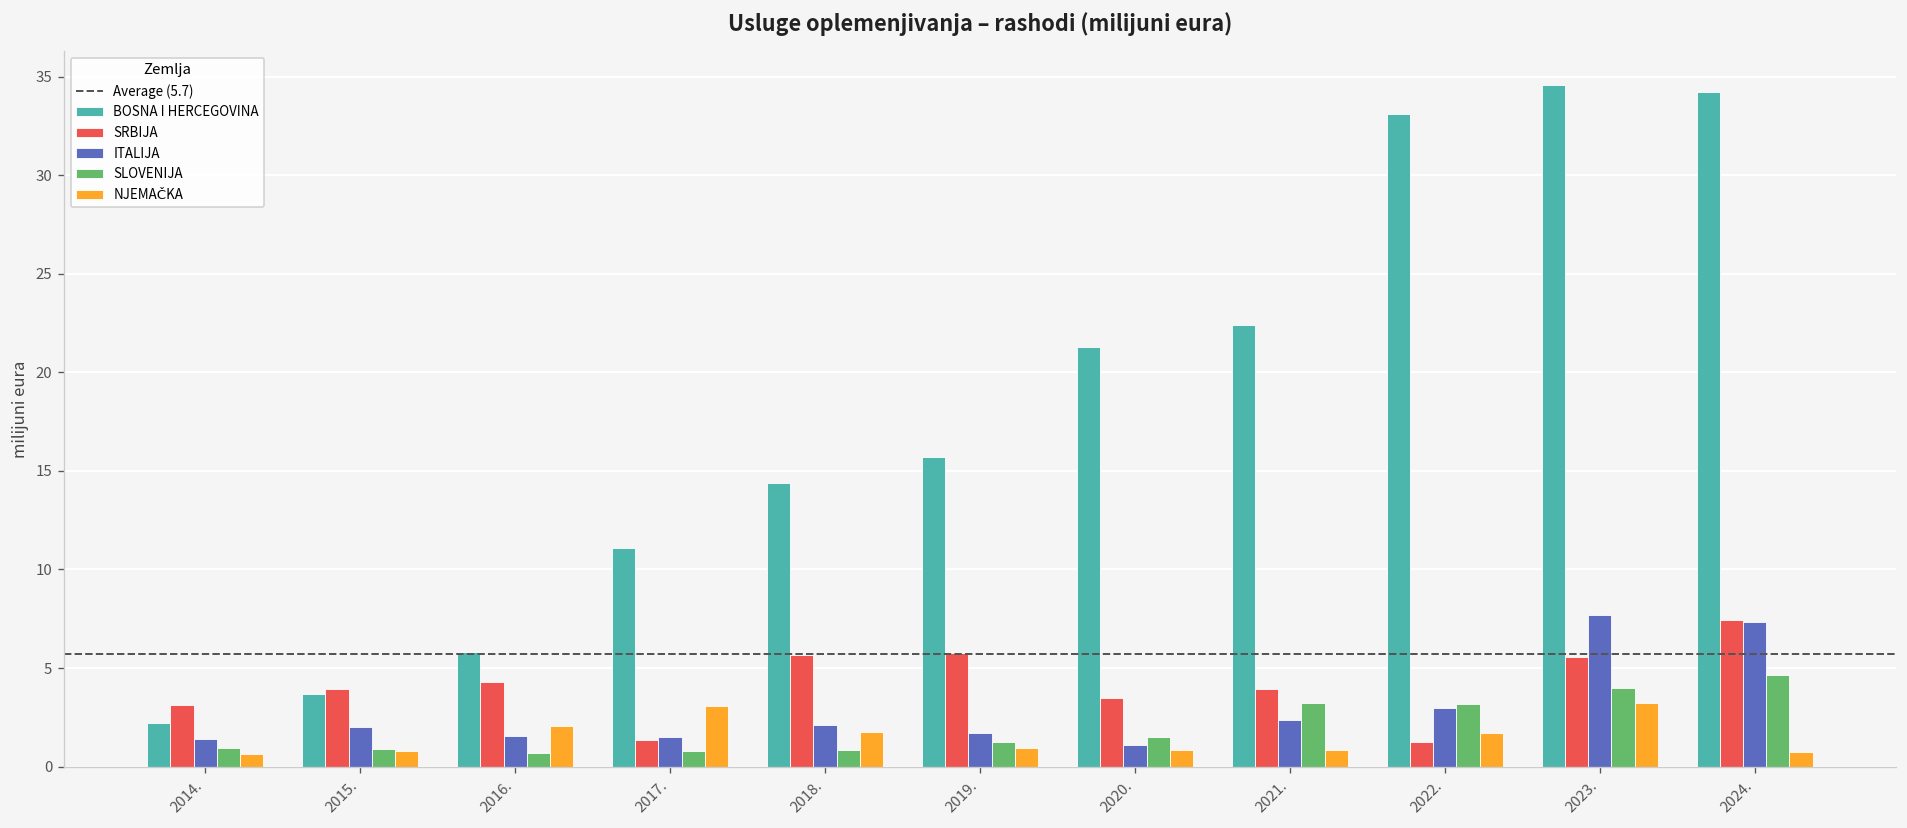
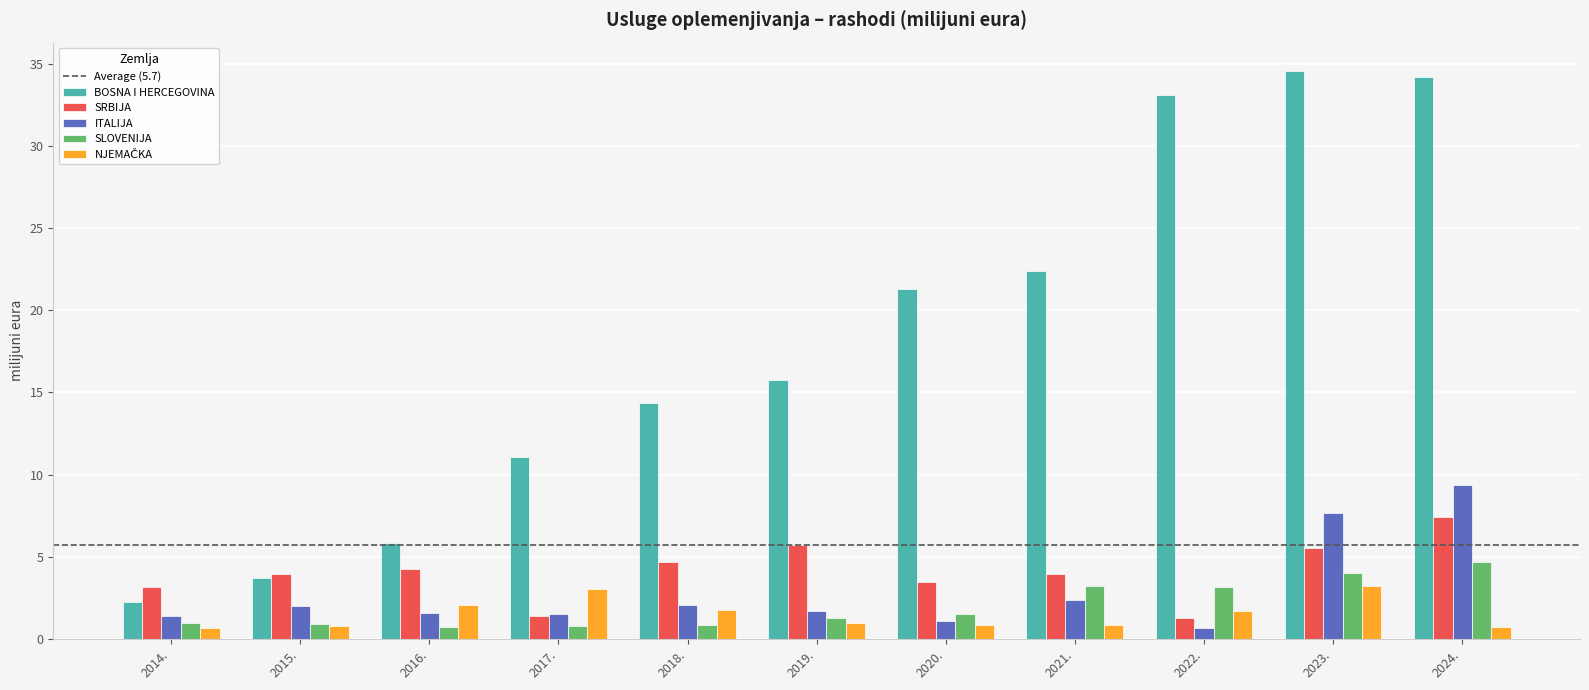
  {
    "BOSNA I HERCEGOVINA": {
      "2014.": 2.2,
      "2015.": 3.7,
      "2016.": 5.8,
      "2017.": 11.1,
      "2018.": 14.4,
      "2019.": 15.7,
      "2020.": 21.3,
      "2021.": 22.4,
      "2022.": 33.1,
      "2023.": 34.6,
      "2024.": 34.2
    },
    "SRBIJA": {
      "2014.": 3.2,
      "2015.": 3.9,
      "2016.": 4.3,
      "2017.": 1.4,
-     "2018.": 5.7,
+     "2018.": 4.7,
      "2019.": 5.7,
      "2020.": 3.5,
      "2021.": 4.0,
      "2022.": 1.3,
      "2023.": 5.6,
      "2024.": 7.4
    },
    "ITALIJA": {
      "2014.": 1.4,
      "2015.": 2.0,
      "2016.": 1.6,
      "2017.": 1.5,
      "2018.": 2.1,
      "2019.": 1.7,
      "2020.": 1.1,
      "2021.": 2.4,
-     "2022.": 3.0,
+     "2022.": 0.7,
      "2023.": 7.7,
-     "2024.": 7.3
+     "2024.": 9.4
    },
    "SLOVENIJA": {
      "2014.": 1.0,
      "2015.": 0.9,
      "2016.": 0.7,
      "2017.": 0.8,
      "2018.": 0.9,
      "2019.": 1.3,
      "2020.": 1.5,
      "2021.": 3.2,
      "2022.": 3.2,
      "2023.": 4.0,
      "2024.": 4.7
    },
    "NJEMAČKA": {
      "2014.": 0.7,
      "2015.": 0.8,
      "2016.": 2.0,
      "2017.": 3.1,
      "2018.": 1.8,
      "2019.": 1.0,
      "2020.": 0.9,
      "2021.": 0.9,
      "2022.": 1.7,
      "2023.": 3.2,
      "2024.": 0.7
    }
  }
